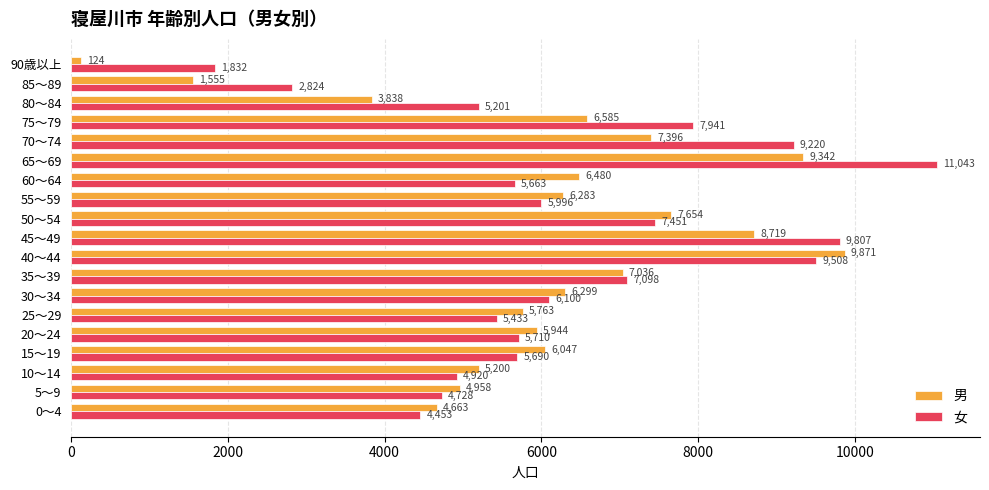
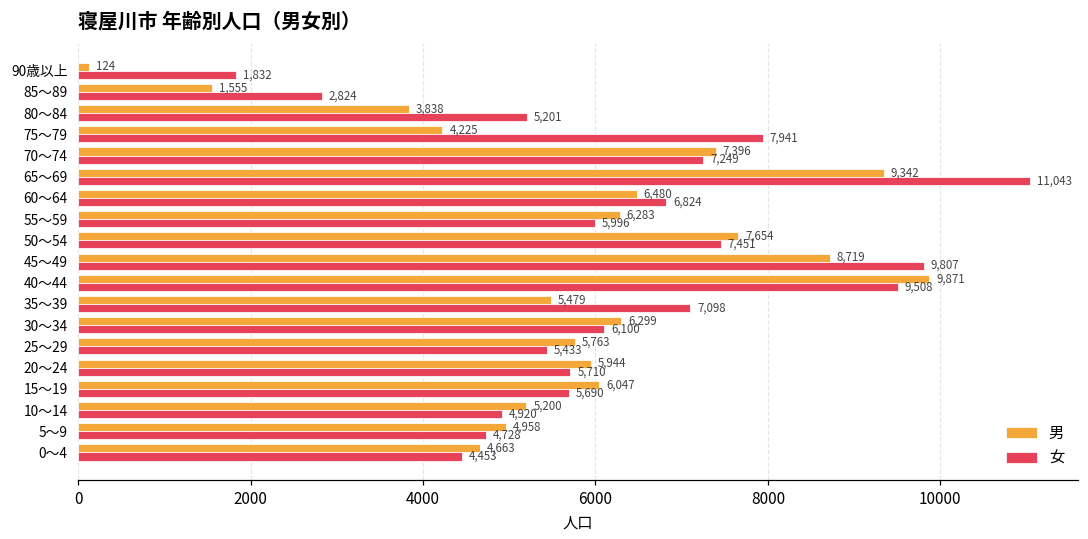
  {
    "男": {
      "90歳以上": "124",
      "85～89": "1,555",
      "80～84": "3,838",
-     "75～79": "6,585",
+     "75～79": "4,225",
      "65～69": "9,342",
      "60～64": "6,480",
      "55～59": "6,283",
      "50～54": "7,654",
      "45～49": "8,719",
      "40～44": "9,871",
-     "35～39": "7,036",
+     "35～39": "5,479",
      "30～34": "6,299",
      "25～29": "5,763",
      "20～24": "5,944",
      "15～19": "6,047",
      "10～14": "5,200",
      "5～9": "4,958",
      "0～4": "4,663"
    },
    "女": {
      "90歳以上": "1,832",
      "85～89": "2,824",
      "80～84": "5,201",
      "75～79": "7,941",
-     "70～74": "9,220",
+     "70～74": "7,249",
      "65～69": "11,043",
-     "60～64": "5,663",
+     "60～64": "6,824",
      "55～59": "5,996",
      "50～54": "7,451",
      "45～49": "9,807",
      "40～44": "9,508",
      "35～39": "7,098",
      "30～34": "6,100",
      "25～29": "5,433",
      "20～24": "5,710",
      "15～19": "5,690",
      "10～14": "4,920",
      "5～9": "4,728",
      "0～4": "4,453"
    }
  }
